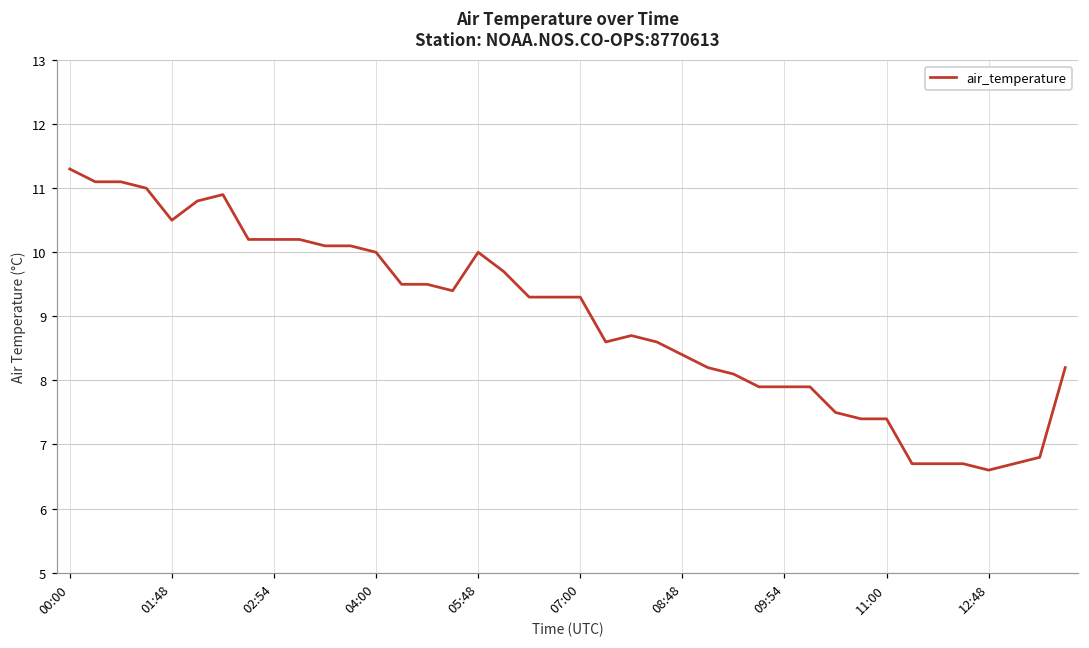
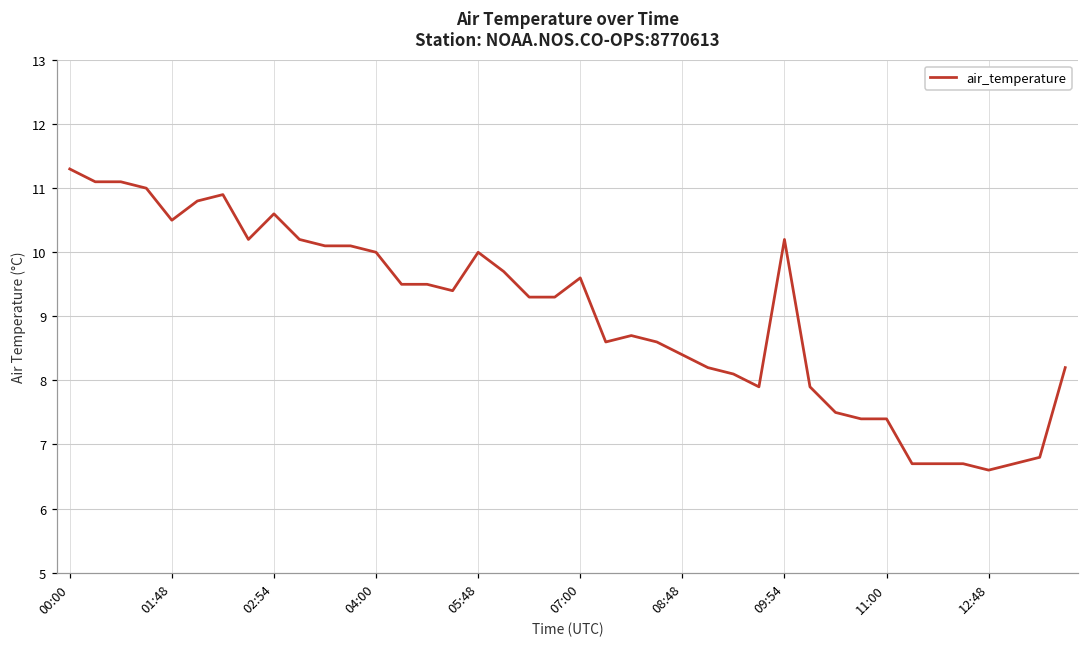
  {
    "00:00": 11.3,
    "01:48": 10.5,
-   "02:54": 10.2,
+   "02:54": 10.6,
    "04:00": 10.0,
    "05:48": 10.0,
-   "07:00": 9.3,
+   "07:00": 9.6,
    "08:48": 8.4,
-   "09:54": 7.9,
+   "09:54": 10.2,
    "11:00": 7.4,
    "12:48": 6.6
  }
